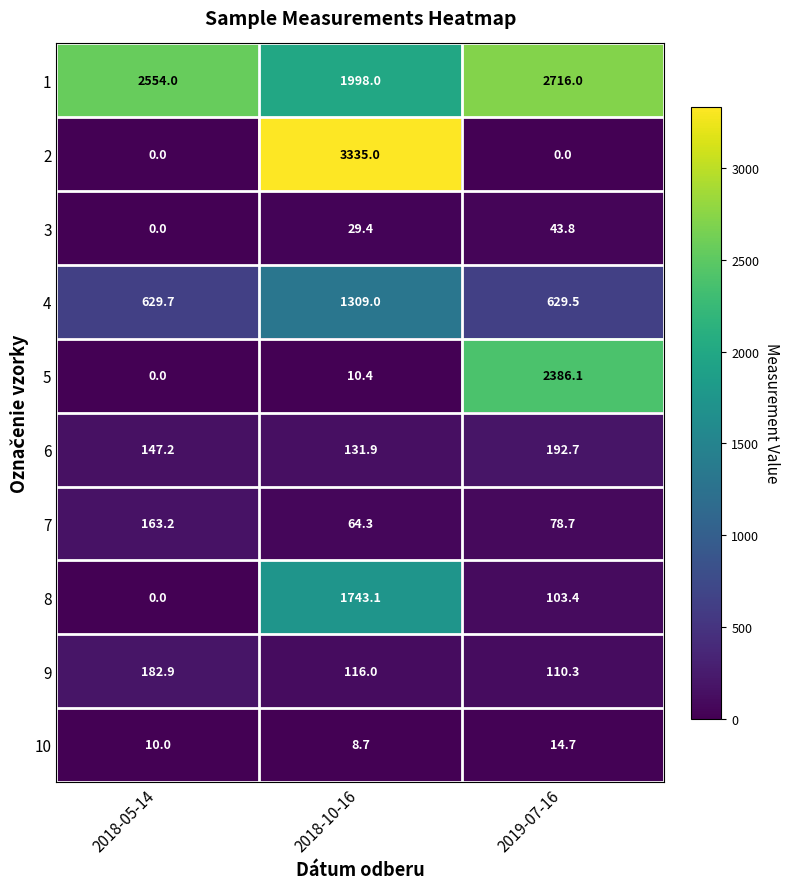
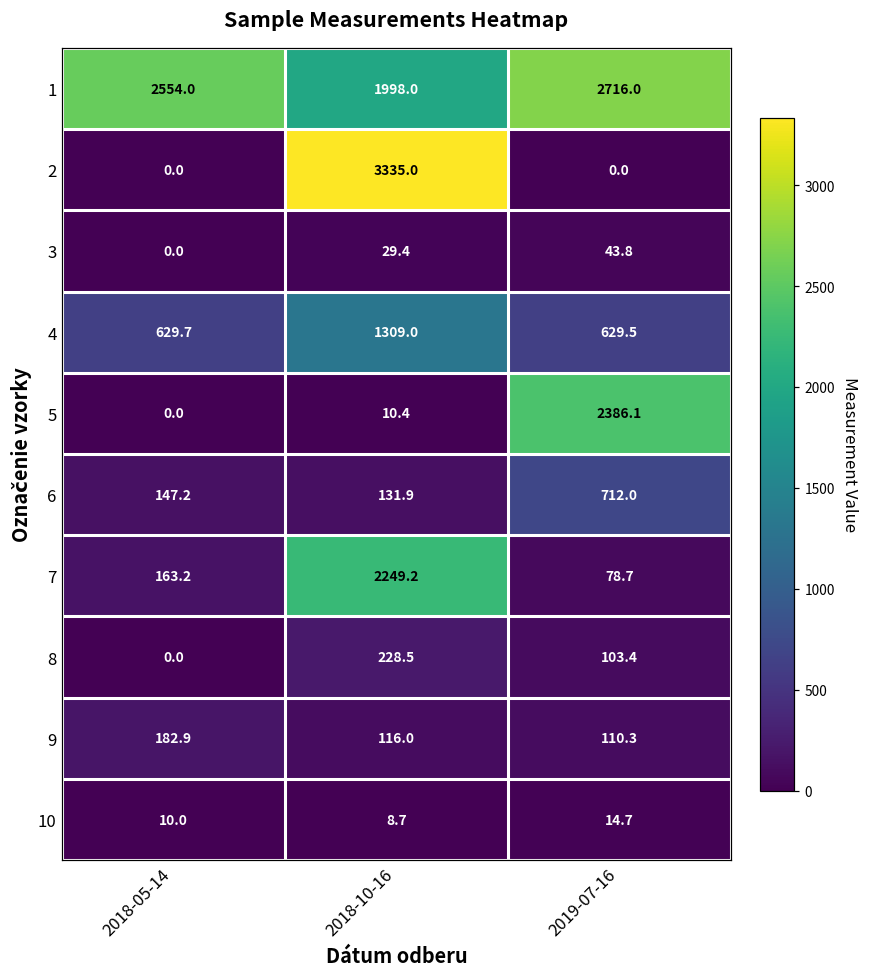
  {
    "1": {
      "2018-05-14": 2554.0,
      "2018-10-16": 1998.0,
      "2019-07-16": 2716.0
    },
    "2": {
      "2018-05-14": 0.0,
      "2018-10-16": 3335.0,
      "2019-07-16": 0.0
    },
    "3": {
      "2018-05-14": 0.0,
      "2018-10-16": 29.4,
      "2019-07-16": 43.8
    },
    "4": {
      "2018-05-14": 629.7,
      "2018-10-16": 1309.0,
      "2019-07-16": 629.5
    },
    "5": {
      "2018-05-14": 0.0,
      "2018-10-16": 10.4,
      "2019-07-16": 2386.1
    },
    "6": {
      "2018-05-14": 147.2,
      "2018-10-16": 131.9,
-     "2019-07-16": 192.7
+     "2019-07-16": 712.0
    },
    "7": {
      "2018-05-14": 163.2,
-     "2018-10-16": 64.3,
+     "2018-10-16": 2249.2,
      "2019-07-16": 78.7
    },
    "8": {
      "2018-05-14": 0.0,
-     "2018-10-16": 1743.1,
+     "2018-10-16": 228.5,
      "2019-07-16": 103.4
    },
    "9": {
      "2018-05-14": 182.9,
      "2018-10-16": 116.0,
      "2019-07-16": 110.3
    },
    "10": {
      "2018-05-14": 10.0,
      "2018-10-16": 8.7,
      "2019-07-16": 14.7
    }
  }
